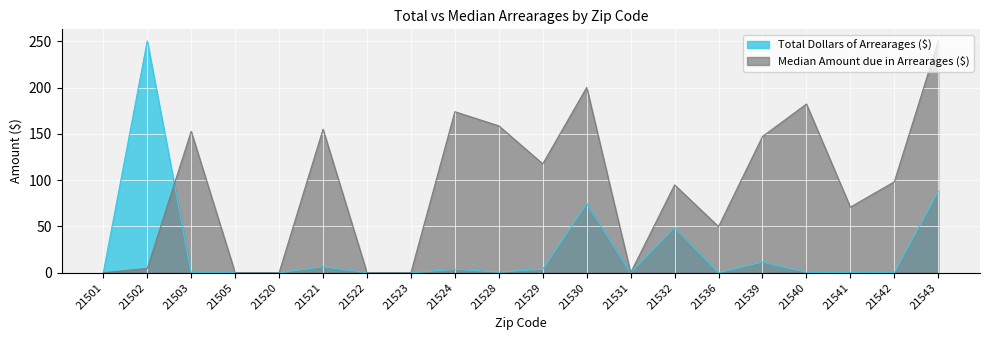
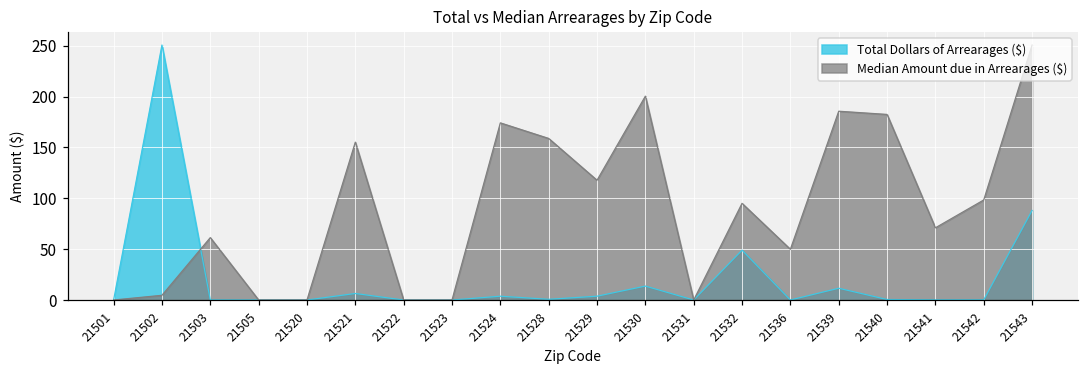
  {
    "Total Dollars of Arrearages ($)": {
      "21502": 250,
      "21503": 0,
      "21521": 10,
      "21524": 0,
      "21528": 0,
      "21529": 0,
-     "21530": 70,
+     "21530": 10,
      "21532": 50,
      "21536": 0,
      "21539": 10,
      "21540": 0,
      "21541": 0,
      "21542": 0,
      "21543": 90
    },
    "Median Amount due in Arrearages ($)": {
      "21502": 0,
-     "21503": 150,
+     "21503": 60,
      "21521": 160,
      "21524": 170,
      "21528": 160,
      "21529": 120,
      "21530": 200,
      "21532": 100,
      "21536": 50,
-     "21539": 150,
+     "21539": 190,
      "21540": 180,
      "21541": 70,
      "21542": 100
    }
  }
